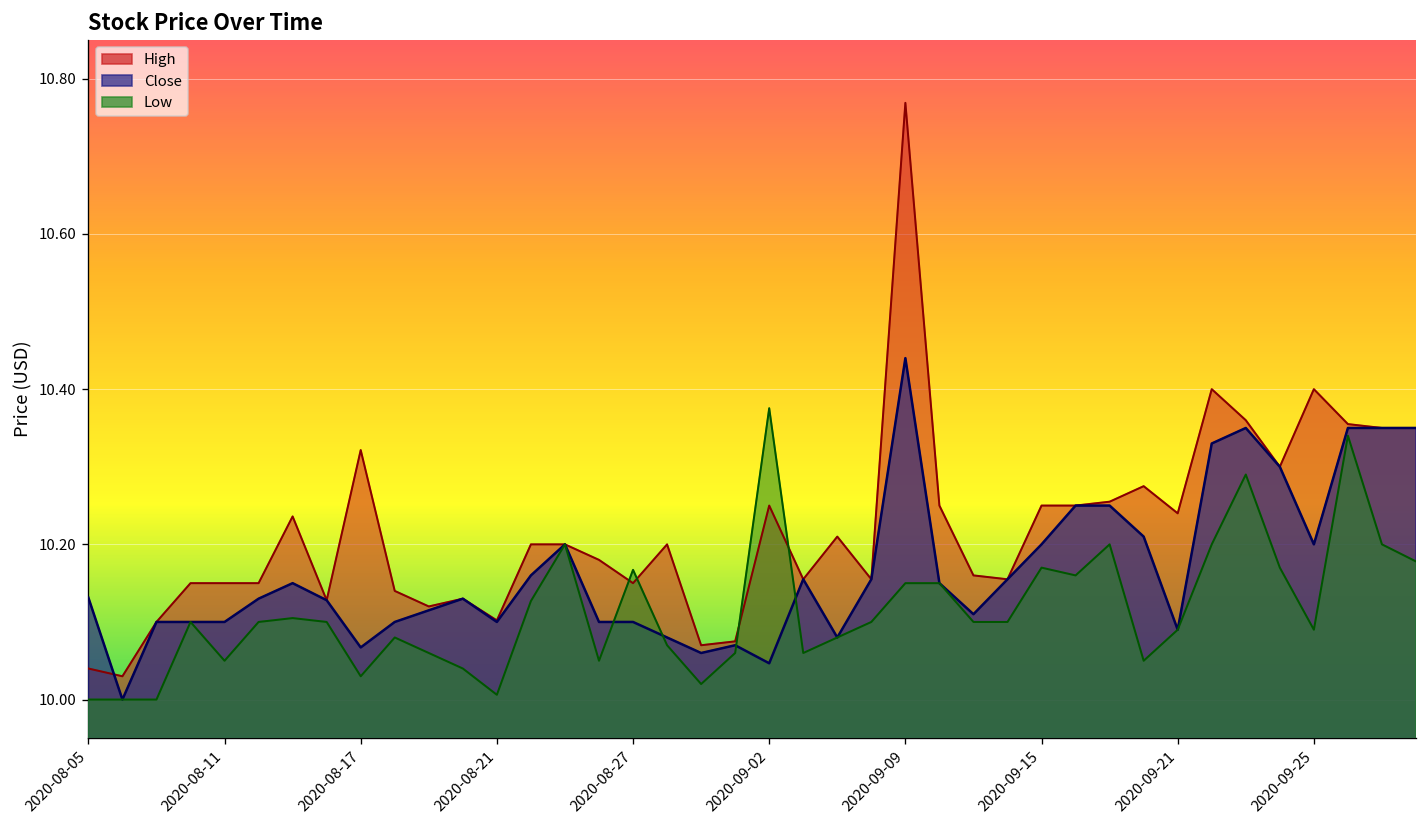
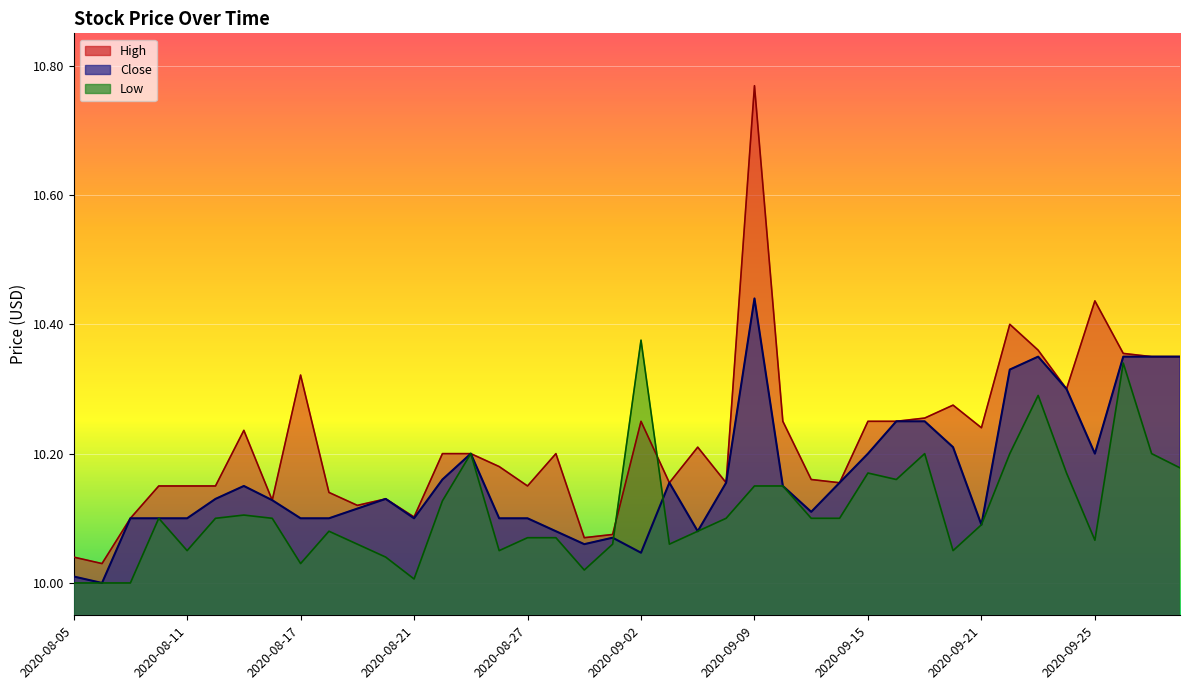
  {
    "High": {
      "2020-08-05": 10.04,
      "2020-08-11": 10.15,
      "2020-08-17": 10.32,
      "2020-08-27": 10.15,
      "2020-09-02": 10.25,
      "2020-09-09": 10.77,
      "2020-09-15": 10.25,
      "2020-09-21": 10.24,
-     "2020-09-25": 10.40
+     "2020-09-25": 10.44
    },
    "Close": {
-     "2020-08-05": 10.13,
+     "2020-08-05": 10.01,
      "2020-08-11": 10.10,
-     "2020-08-17": 10.07,
+     "2020-08-17": 10.10,
      "2020-08-27": 10.10,
      "2020-09-02": 10.05,
      "2020-09-09": 10.44,
      "2020-09-15": 10.20,
      "2020-09-25": 10.20
    },
    "Low": {
      "2020-08-05": 10.00,
      "2020-08-11": 10.05,
      "2020-08-17": 10.03,
      "2020-08-21": 10.01,
-     "2020-08-27": 10.17,
+     "2020-08-27": 10.07,
      "2020-09-02": 10.38,
      "2020-09-09": 10.15,
      "2020-09-15": 10.17,
-     "2020-09-25": 10.09
+     "2020-09-25": 10.07
    }
  }
